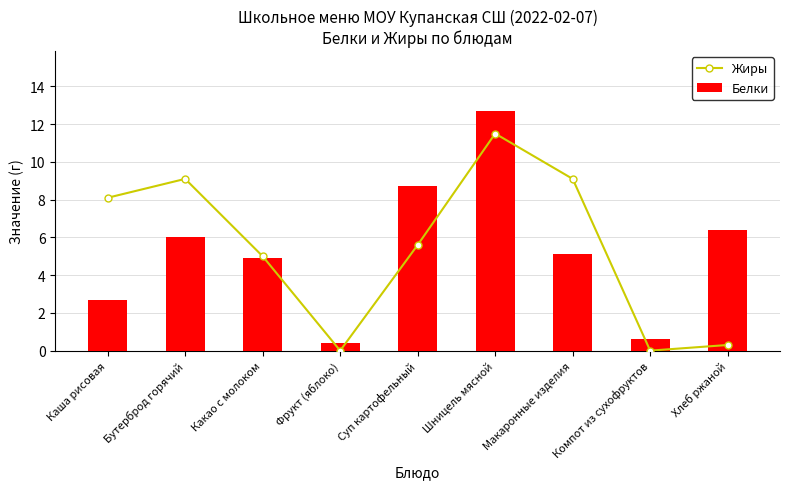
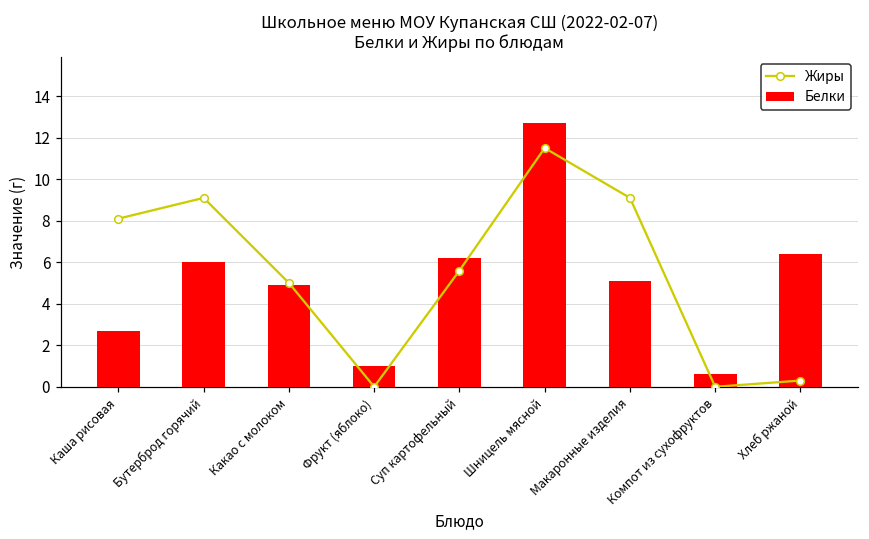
  {
    "Жиры": {
      "Каша рисовая": 8.1,
      "Бутерброд горячий": 9.1,
      "Какао с молоком": 5.0,
      "Фрукт (яблоко)": 0.0,
      "Суп картофельный": 5.6,
      "Шницель мясной": 11.5,
      "Макаронные изделия": 9.1,
      "Компот из сухофруктов": 0.0,
      "Хлеб ржаной": 0.3
    },
    "Белки": {
      "Каша рисовая": 2.7,
      "Бутерброд горячий": 6.0,
      "Какао с молоком": 4.9,
-     "Фрукт (яблоко)": 0.4,
-     "Суп картофельный": 8.7,
+     "Фрукт (яблоко)": 1.0,
+     "Суп картофельный": 6.2,
      "Шницель мясной": 12.7,
      "Макаронные изделия": 5.1,
      "Компот из сухофруктов": 0.6,
      "Хлеб ржаной": 6.4
    }
  }
